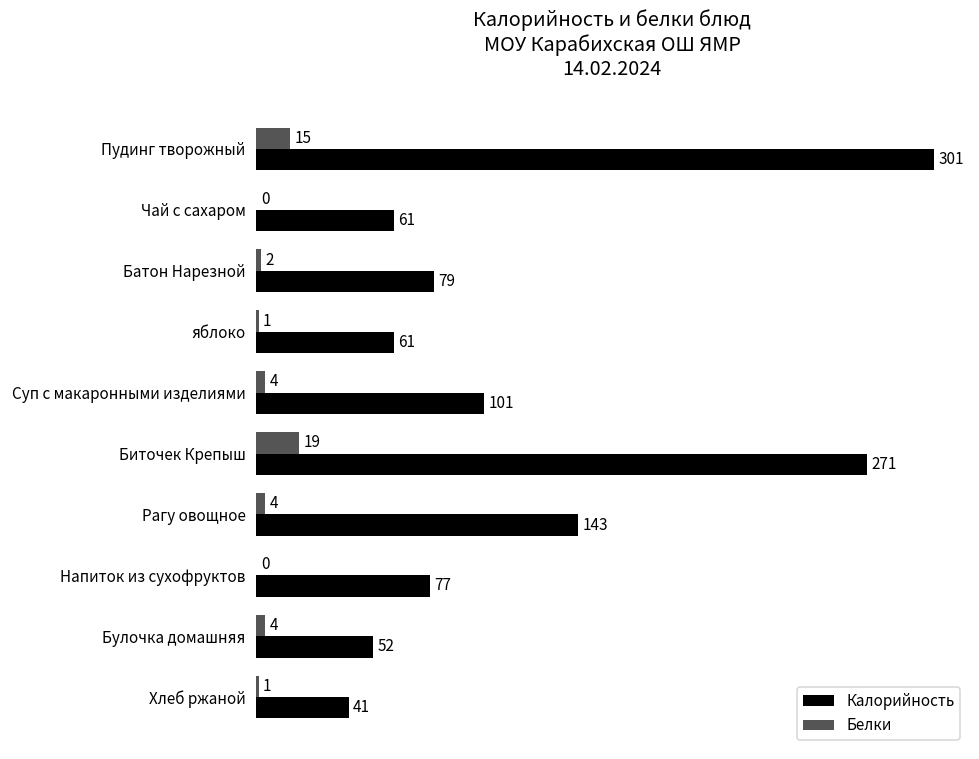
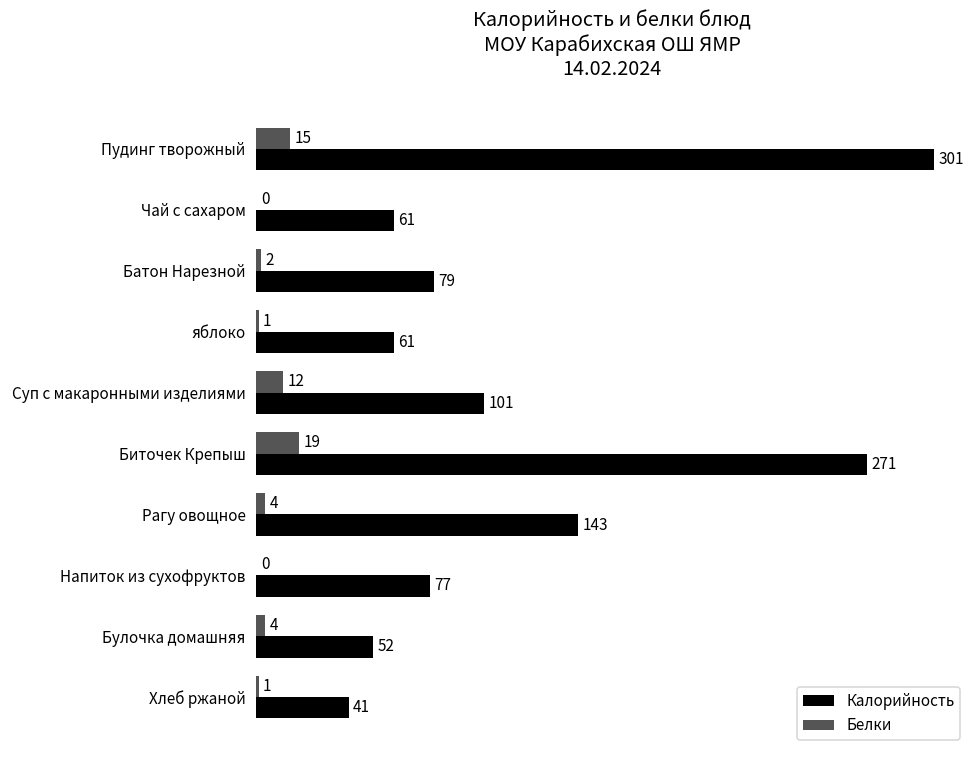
  {
    "Калорийность": {
      "Пудинг творожный": 301,
      "Чай с сахаром": 61,
      "Батон Нарезной": 79,
      "яблоко": 61,
      "Суп с макаронными изделиями": 101,
      "Биточек Крепыш": 271,
      "Рагу овощное": 143,
      "Напиток из сухофруктов": 77,
      "Булочка домашняя": 52,
      "Хлеб ржаной": 41
    },
    "Белки": {
      "Пудинг творожный": 15,
      "Чай с сахаром": 0,
      "Батон Нарезной": 2,
      "яблоко": 1,
-     "Суп с макаронными изделиями": 4,
+     "Суп с макаронными изделиями": 12,
      "Биточек Крепыш": 19,
      "Рагу овощное": 4,
      "Напиток из сухофруктов": 0,
      "Булочка домашняя": 4,
      "Хлеб ржаной": 1
    }
  }
